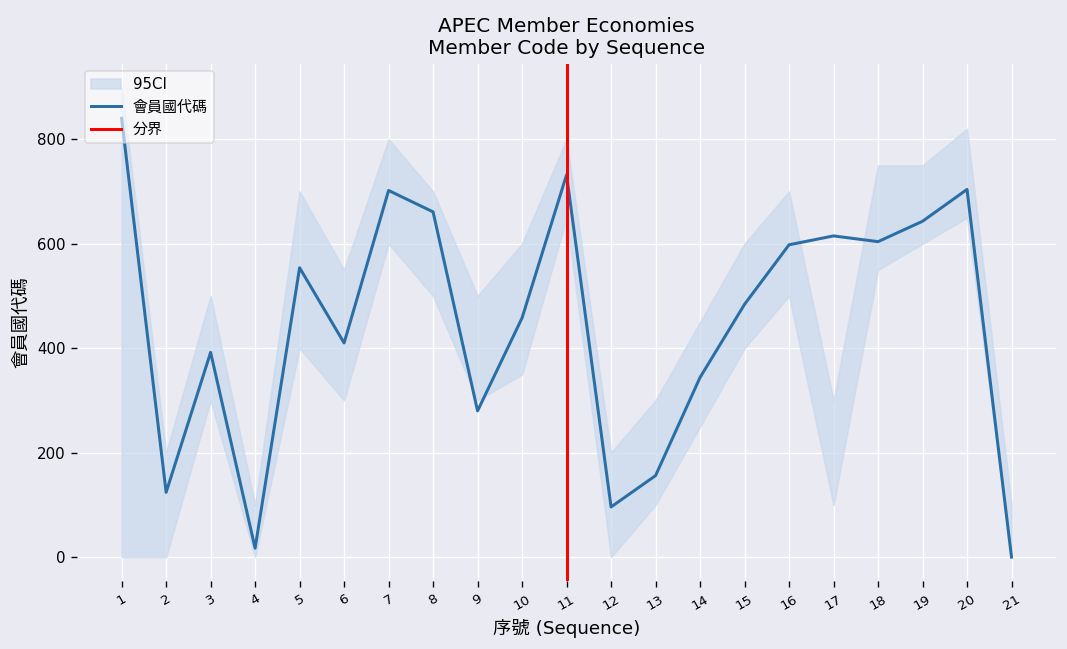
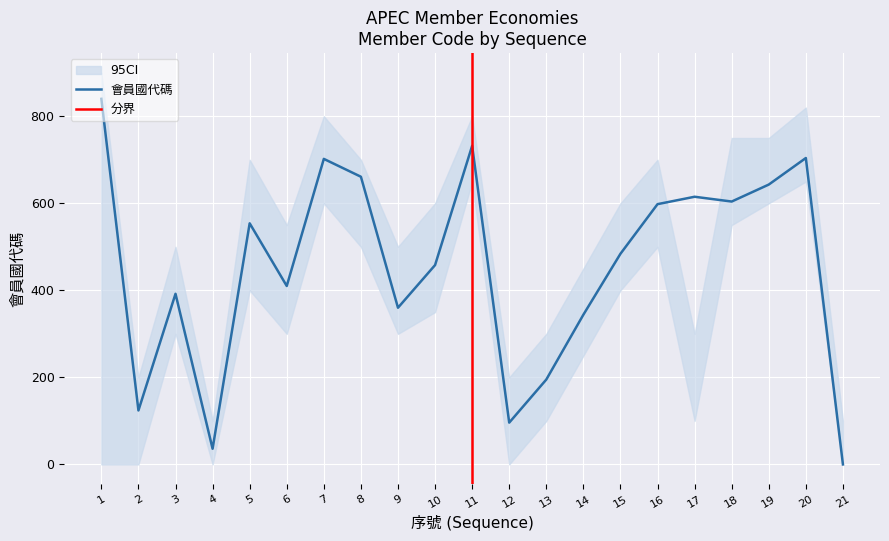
  {
    "會員國代碼": {
      "2": 120,
      "3": 390,
-     "4": 20,
+     "4": 40,
      "5": 550,
      "6": 410,
      "7": 700,
      "8": 660,
-     "9": 280,
+     "9": 360,
      "10": 460,
      "11": 730,
      "12": 100,
-     "13": 160,
+     "13": 200,
      "14": 340,
      "15": 480,
      "16": 600,
      "17": 620,
      "18": 600,
      "19": 640,
      "20": 700,
      "21": 0
    }
  }
